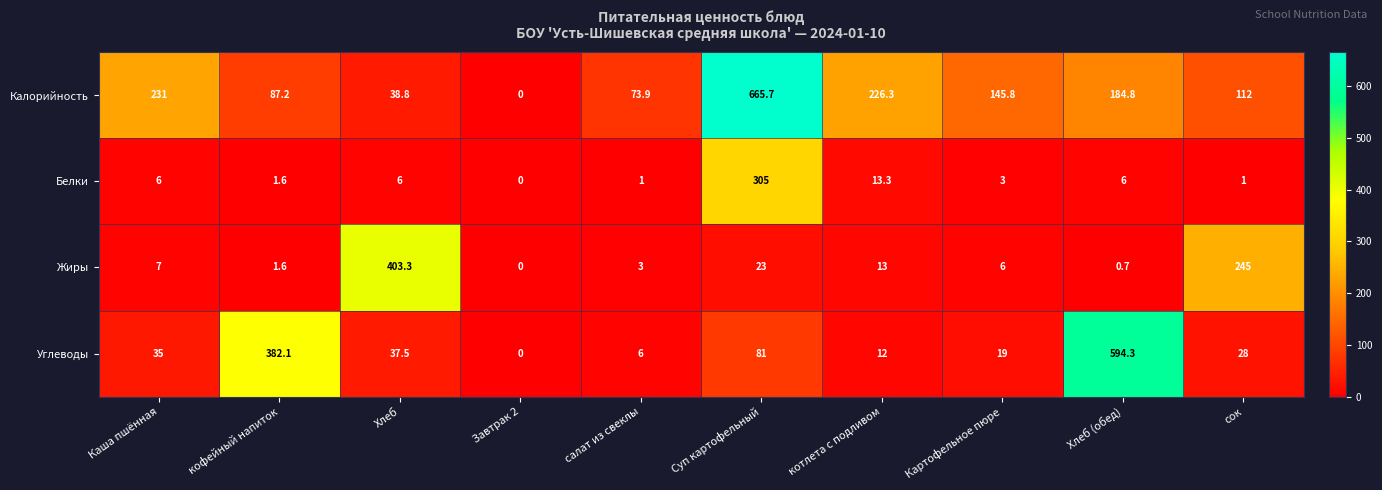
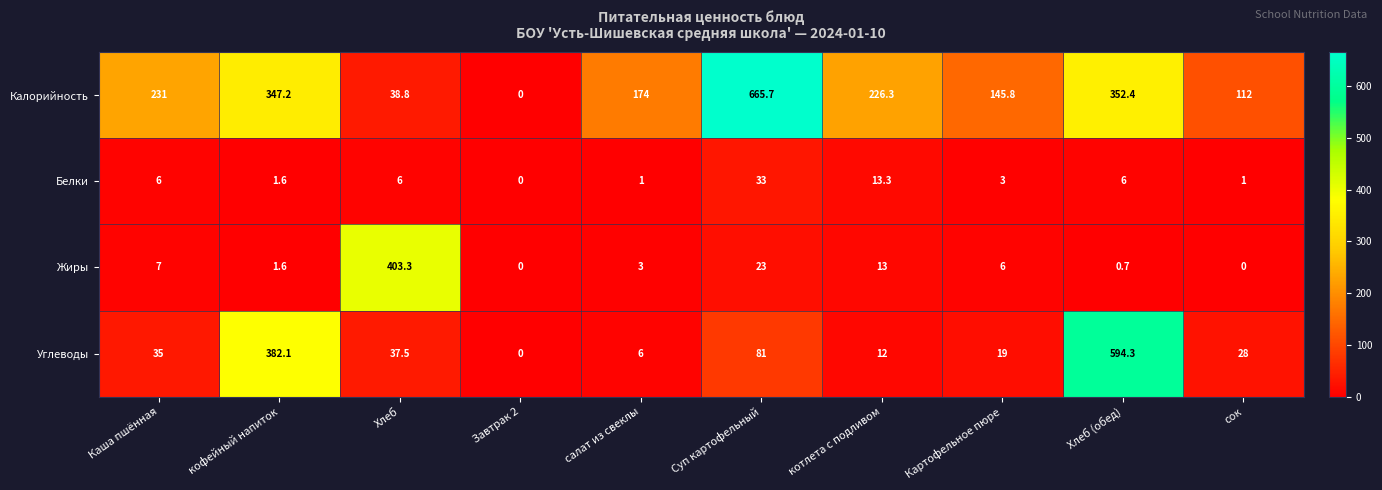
  {
    "Калорийность": {
      "Каша пшённая": 231,
-     "кофейный напиток": 87.2,
+     "кофейный напиток": 347.2,
      "Хлеб": 38.8,
      "Завтрак 2": 0,
-     "салат из свеклы": 73.9,
+     "салат из свеклы": 174,
      "Суп картофельный": 665.7,
      "котлета с подливом": 226.3,
      "Картофельное пюре": 145.8,
-     "Хлеб (обед)": 184.8,
+     "Хлеб (обед)": 352.4,
      "сок": 112
    },
    "Белки": {
      "Каша пшённая": 6,
      "кофейный напиток": 1.6,
      "Хлеб": 6,
      "Завтрак 2": 0,
      "салат из свеклы": 1,
-     "Суп картофельный": 305,
+     "Суп картофельный": 33,
      "котлета с подливом": 13.3,
      "Картофельное пюре": 3,
      "Хлеб (обед)": 6,
      "сок": 1
    },
    "Жиры": {
      "Каша пшённая": 7,
      "кофейный напиток": 1.6,
      "Хлеб": 403.3,
      "Завтрак 2": 0,
      "салат из свеклы": 3,
      "Суп картофельный": 23,
      "котлета с подливом": 13,
      "Картофельное пюре": 6,
      "Хлеб (обед)": 0.7,
-     "сок": 245
+     "сок": 0
    },
    "Углеводы": {
      "Каша пшённая": 35,
      "кофейный напиток": 382.1,
      "Хлеб": 37.5,
      "Завтрак 2": 0,
      "салат из свеклы": 6,
      "Суп картофельный": 81,
      "котлета с подливом": 12,
      "Картофельное пюре": 19,
      "Хлеб (обед)": 594.3,
      "сок": 28
    }
  }
